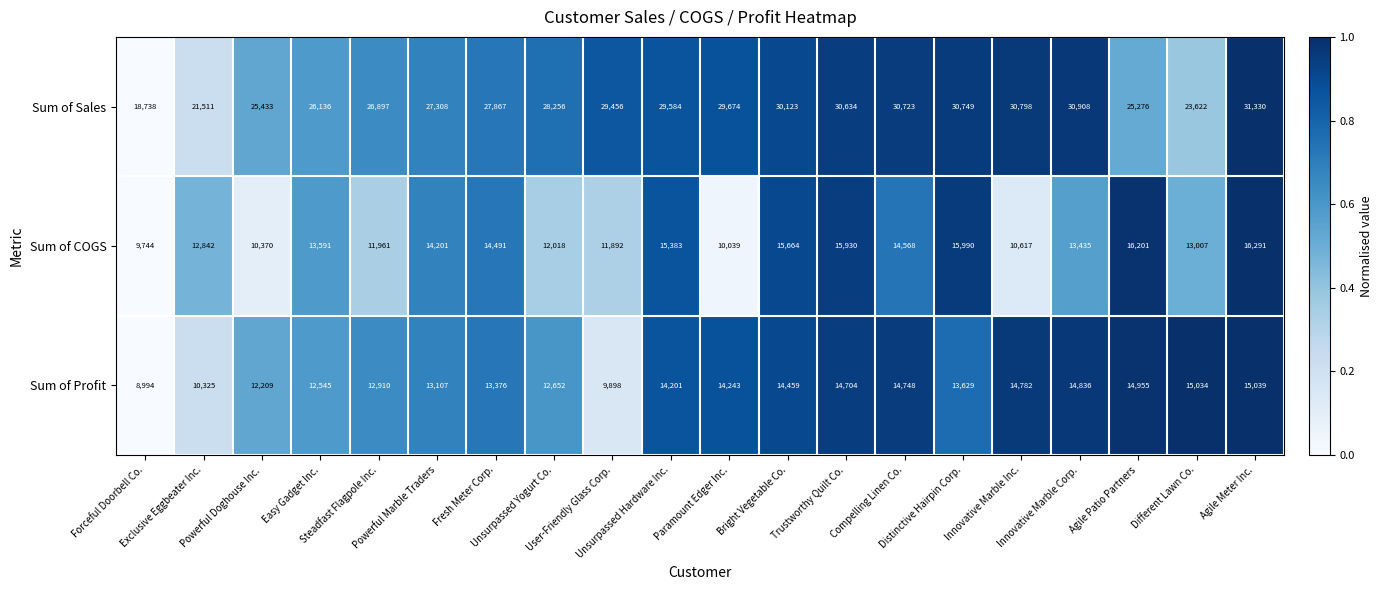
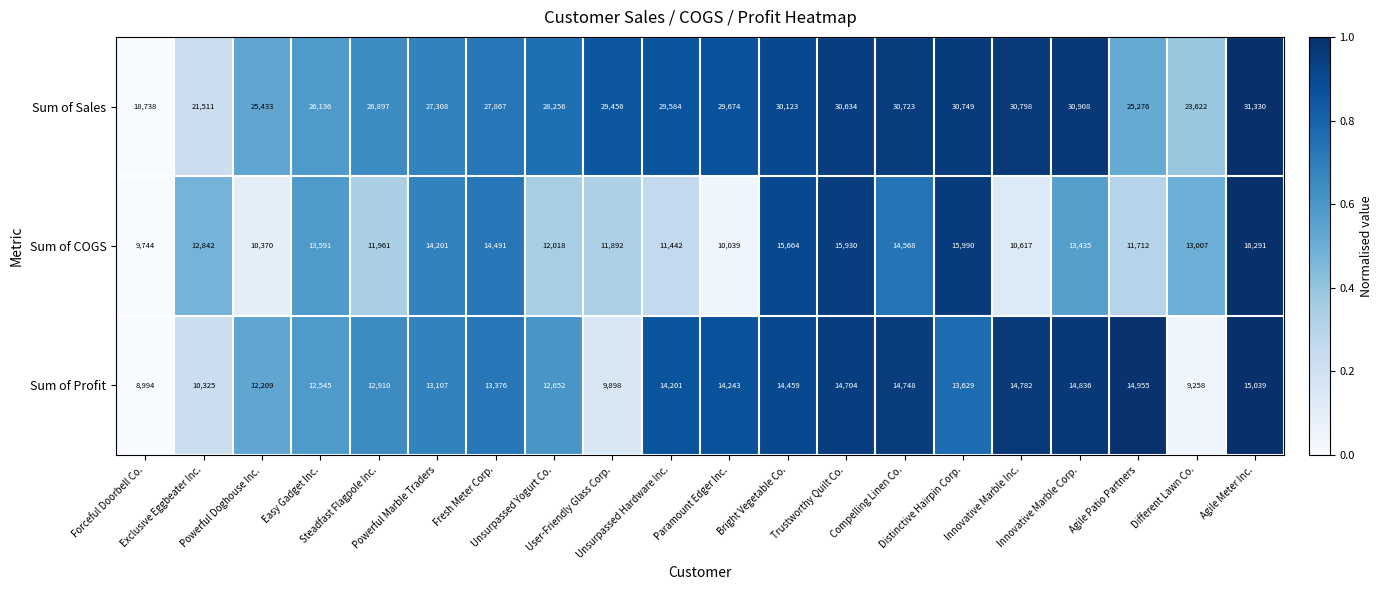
  {
    "Sum of Sales": {
      "Forceful Doorbell Co.": "18,738",
      "Exclusive Eggbeater Inc.": "21,511",
      "Powerful Doghouse Inc.": "25,433",
      "Easy Gadget Inc.": "26,136",
      "Steadfast Flagpole Inc.": "26,897",
      "Powerful Marble Traders": "27,308",
      "Fresh Meter Corp.": "27,867",
      "Unsurpassed Yogurt Co.": "28,256",
      "User-Friendly Glass Corp.": "29,456",
      "Unsurpassed Hardware Inc.": "29,584",
      "Paramount Edger Inc.": "29,674",
      "Bright Vegetable Co.": "30,123",
      "Trustworthy Quilt Co.": "30,634",
      "Compelling Linen Co.": "30,723",
      "Distinctive Hairpin Corp.": "30,749",
      "Innovative Marble Inc.": "30,798",
      "Innovative Marble Corp.": "30,908",
      "Agile Patio Partners": "25,276",
      "Different Lawn Co.": "23,622",
      "Agile Meter Inc.": "31,330"
    },
    "Sum of COGS": {
      "Forceful Doorbell Co.": "9,744",
      "Exclusive Eggbeater Inc.": "12,842",
      "Powerful Doghouse Inc.": "10,370",
      "Easy Gadget Inc.": "13,591",
      "Steadfast Flagpole Inc.": "11,961",
      "Powerful Marble Traders": "14,201",
      "Fresh Meter Corp.": "14,491",
      "Unsurpassed Yogurt Co.": "12,018",
      "User-Friendly Glass Corp.": "11,892",
-     "Unsurpassed Hardware Inc.": "15,383",
+     "Unsurpassed Hardware Inc.": "11,442",
      "Paramount Edger Inc.": "10,039",
      "Bright Vegetable Co.": "15,664",
      "Trustworthy Quilt Co.": "15,930",
      "Compelling Linen Co.": "14,568",
      "Distinctive Hairpin Corp.": "15,990",
      "Innovative Marble Inc.": "10,617",
      "Innovative Marble Corp.": "13,435",
-     "Agile Patio Partners": "16,201",
+     "Agile Patio Partners": "11,712",
      "Different Lawn Co.": "13,007",
      "Agile Meter Inc.": "16,291"
    },
    "Sum of Profit": {
      "Forceful Doorbell Co.": "8,994",
      "Exclusive Eggbeater Inc.": "10,325",
      "Powerful Doghouse Inc.": "12,209",
      "Easy Gadget Inc.": "12,545",
      "Steadfast Flagpole Inc.": "12,910",
      "Powerful Marble Traders": "13,107",
      "Fresh Meter Corp.": "13,376",
      "Unsurpassed Yogurt Co.": "12,652",
      "User-Friendly Glass Corp.": "9,898",
      "Unsurpassed Hardware Inc.": "14,201",
      "Paramount Edger Inc.": "14,243",
      "Bright Vegetable Co.": "14,459",
      "Trustworthy Quilt Co.": "14,704",
      "Compelling Linen Co.": "14,748",
      "Distinctive Hairpin Corp.": "13,629",
      "Innovative Marble Inc.": "14,782",
      "Innovative Marble Corp.": "14,836",
      "Agile Patio Partners": "14,955",
-     "Different Lawn Co.": "15,034",
+     "Different Lawn Co.": "9,258",
      "Agile Meter Inc.": "15,039"
    }
  }
